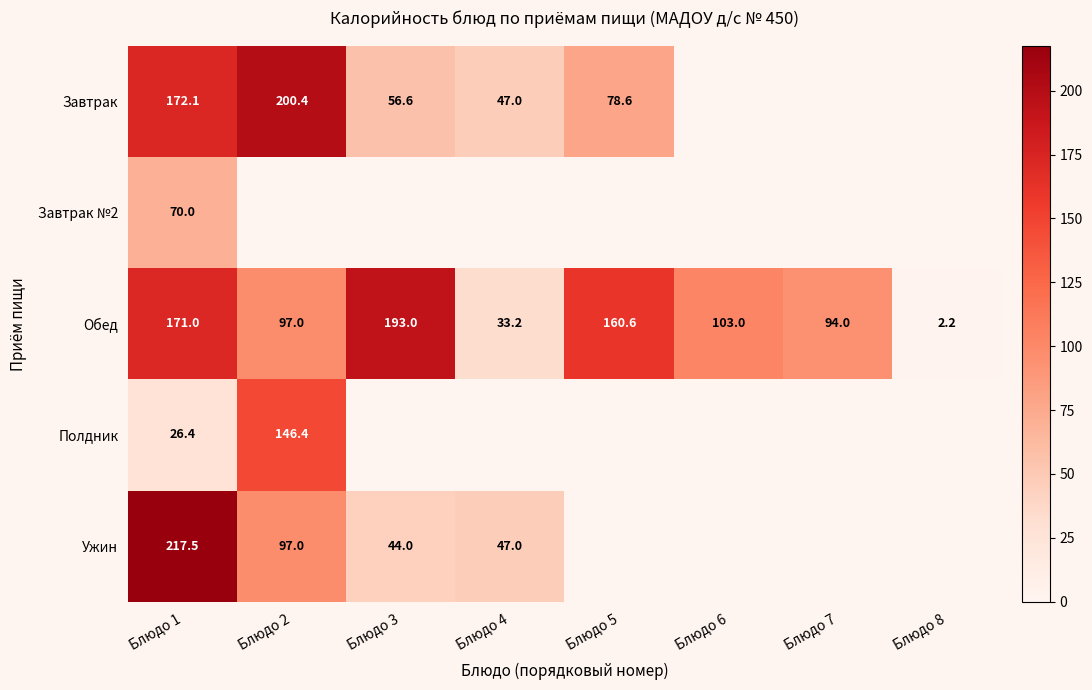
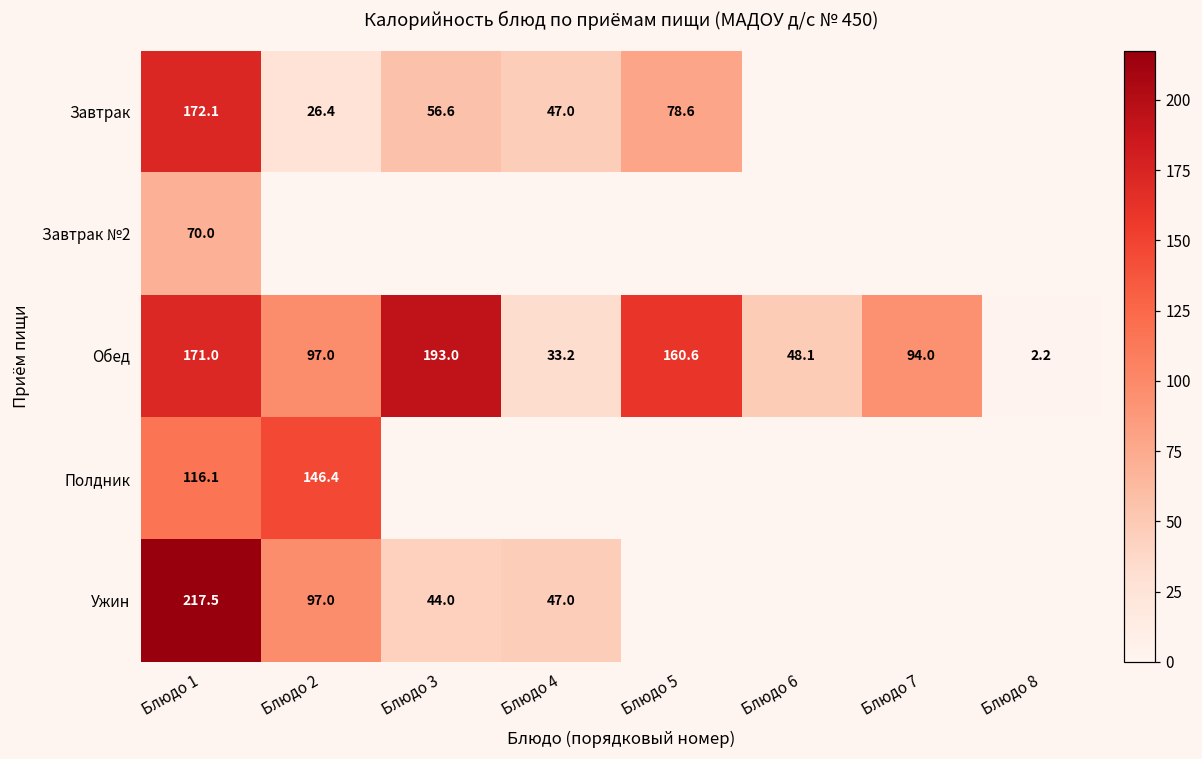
  {
    "Завтрак": {
      "Блюдо 1": 172.1,
-     "Блюдо 2": 200.4,
+     "Блюдо 2": 26.4,
      "Блюдо 3": 56.6,
      "Блюдо 4": 47.0,
      "Блюдо 5": 78.6
    },
    "Завтрак №2": {
      "Блюдо 1": 70.0
    },
    "Обед": {
      "Блюдо 1": 171.0,
      "Блюдо 2": 97.0,
      "Блюдо 3": 193.0,
      "Блюдо 4": 33.2,
      "Блюдо 5": 160.6,
-     "Блюдо 6": 103.0,
+     "Блюдо 6": 48.1,
      "Блюдо 7": 94.0,
      "Блюдо 8": 2.2
    },
    "Полдник": {
-     "Блюдо 1": 26.4,
+     "Блюдо 1": 116.1,
      "Блюдо 2": 146.4
    },
    "Ужин": {
      "Блюдо 1": 217.5,
      "Блюдо 2": 97.0,
      "Блюдо 3": 44.0,
      "Блюдо 4": 47.0
    }
  }
